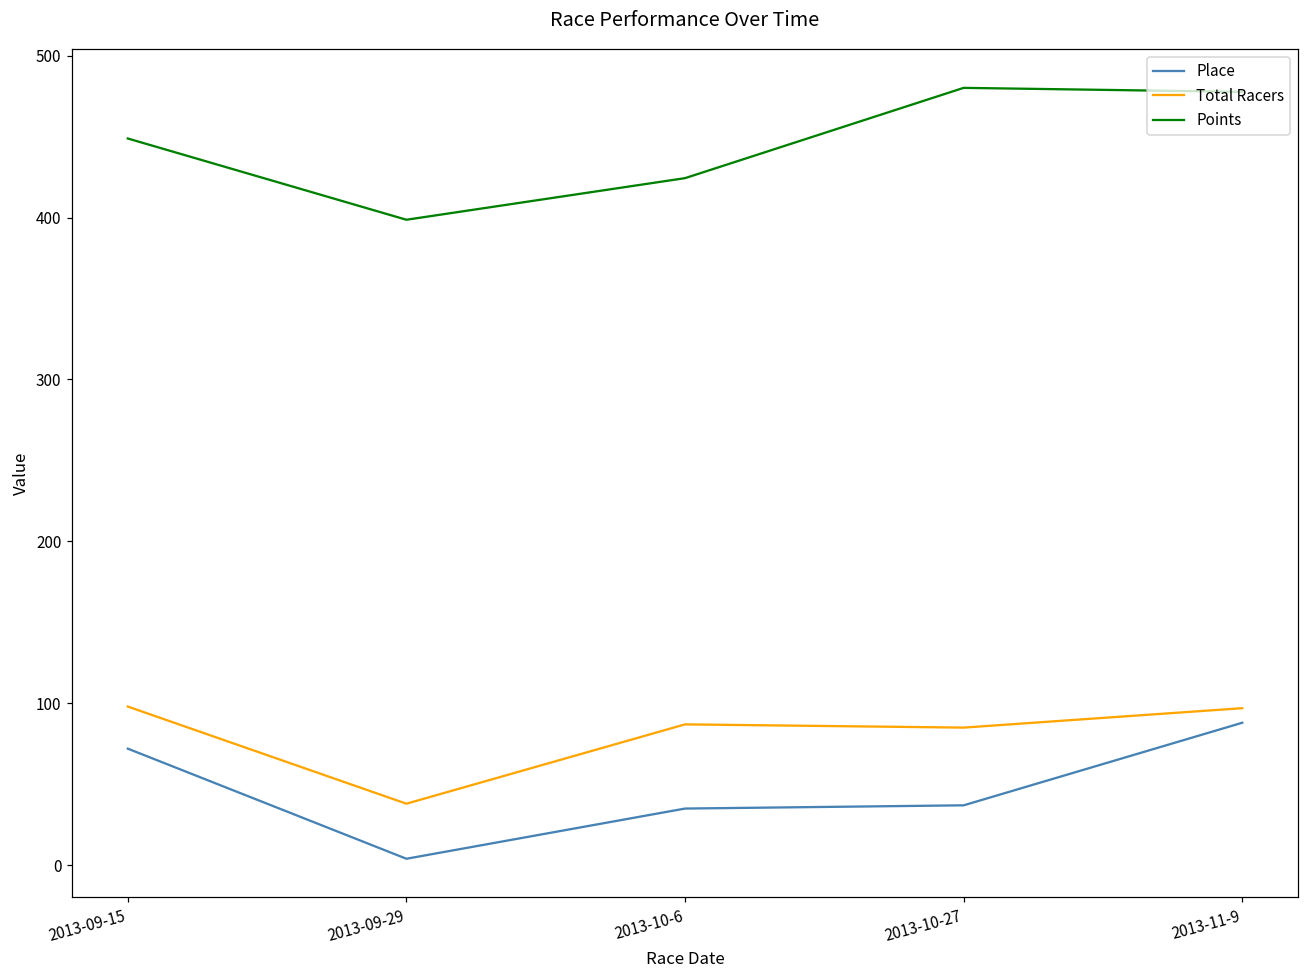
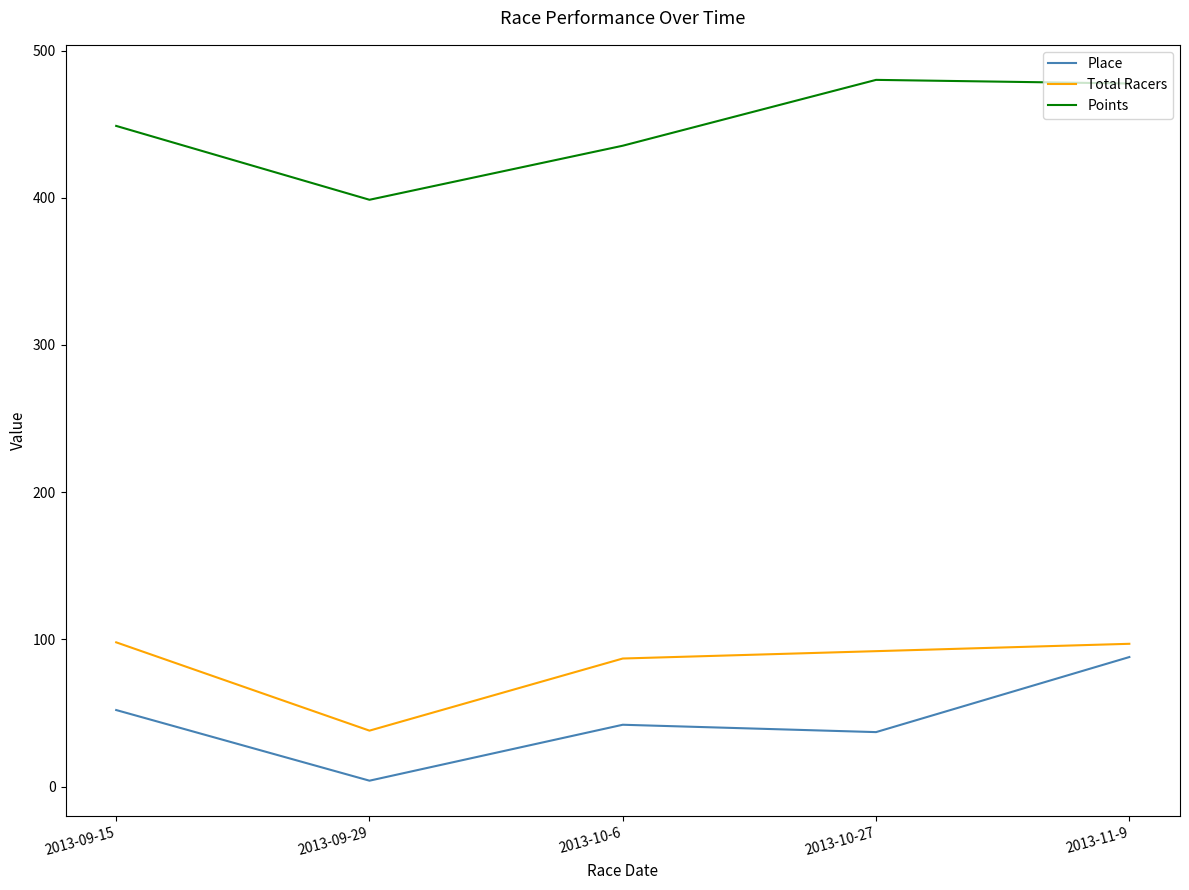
  {
    "Place": {
-     "2013-09-15": 72,
+     "2013-09-15": 52,
      "2013-09-29": 4,
-     "2013-10-6": 35,
+     "2013-10-6": 42,
      "2013-10-27": 37,
      "2013-11-9": 88
    },
    "Total Racers": {
      "2013-09-15": 98,
      "2013-09-29": 38,
      "2013-10-6": 87,
-     "2013-10-27": 85,
+     "2013-10-27": 92,
      "2013-11-9": 97
    },
    "Points": {
      "2013-09-15": 449,
      "2013-09-29": 399,
-     "2013-10-6": 424,
+     "2013-10-6": 435,
      "2013-10-27": 480
    }
  }
